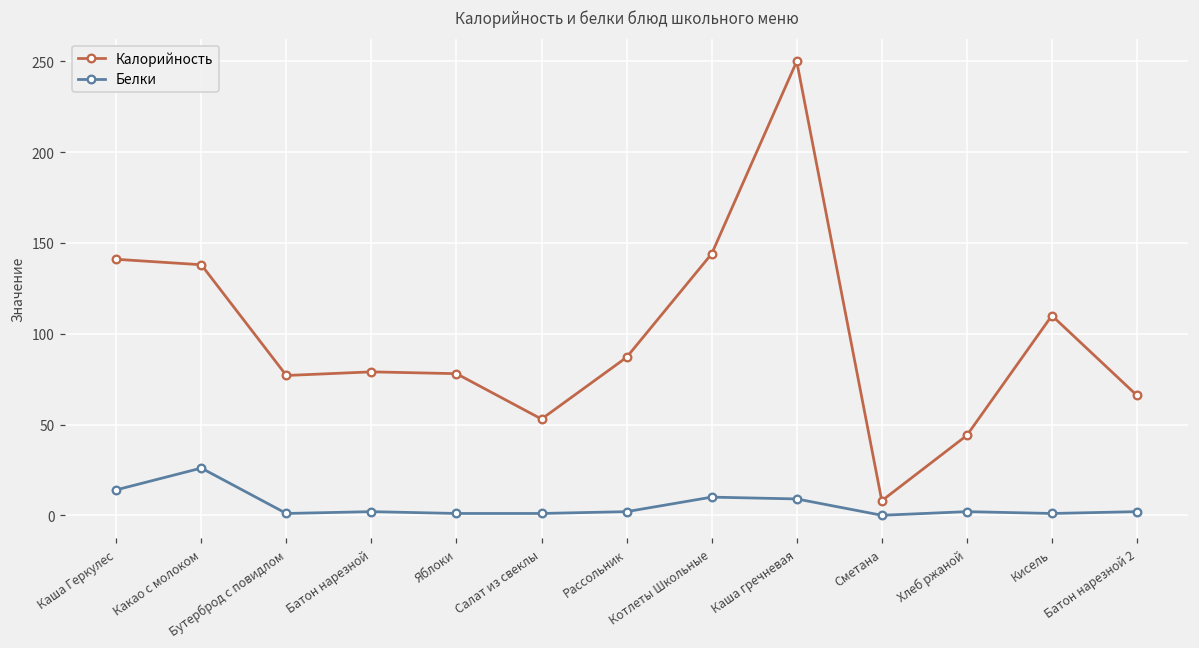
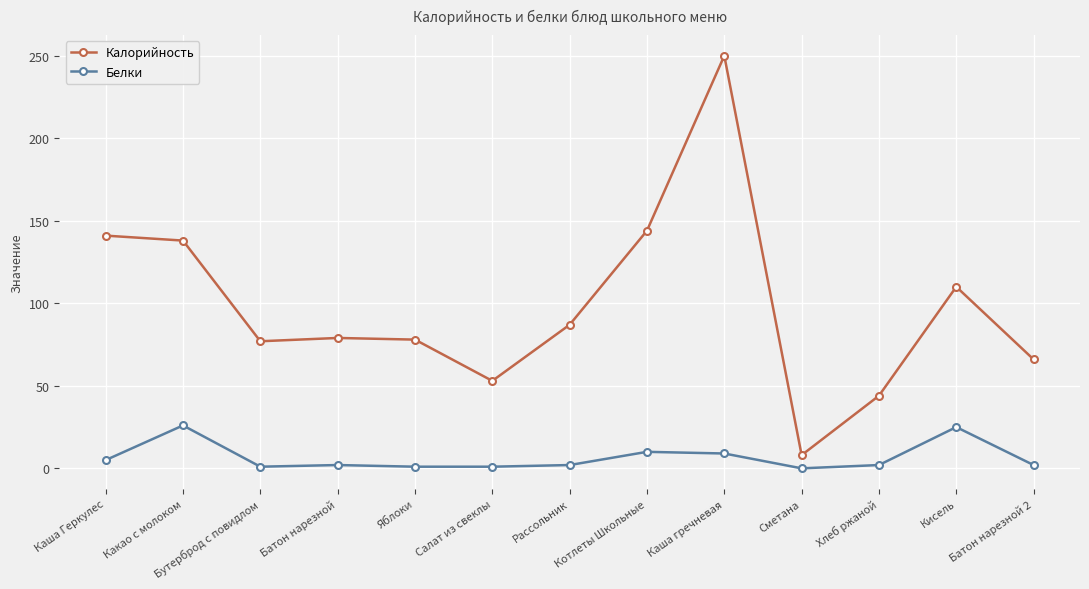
  {
    "Калорийность": {
      "Каша Геркулес": 141,
      "Какао с молоком": 138,
      "Бутерброд с повидлом": 77,
      "Батон нарезной": 79,
      "Яблоки": 78,
      "Салат из свеклы": 53,
      "Рассольник": 87,
      "Котлеты Школьные": 144,
      "Каша гречневая": 250,
      "Сметана": 8,
      "Хлеб ржаной": 44,
      "Кисель": 110,
      "Батон нарезной 2": 66
    },
    "Белки": {
-     "Каша Геркулес": 14,
+     "Каша Геркулес": 5,
      "Какао с молоком": 26,
      "Бутерброд с повидлом": 1,
      "Батон нарезной": 2,
      "Яблоки": 1,
      "Салат из свеклы": 1,
      "Рассольник": 2,
      "Котлеты Школьные": 10,
      "Каша гречневая": 9,
      "Сметана": 0,
      "Хлеб ржаной": 2,
-     "Кисель": 1,
+     "Кисель": 25,
      "Батон нарезной 2": 2
    }
  }
